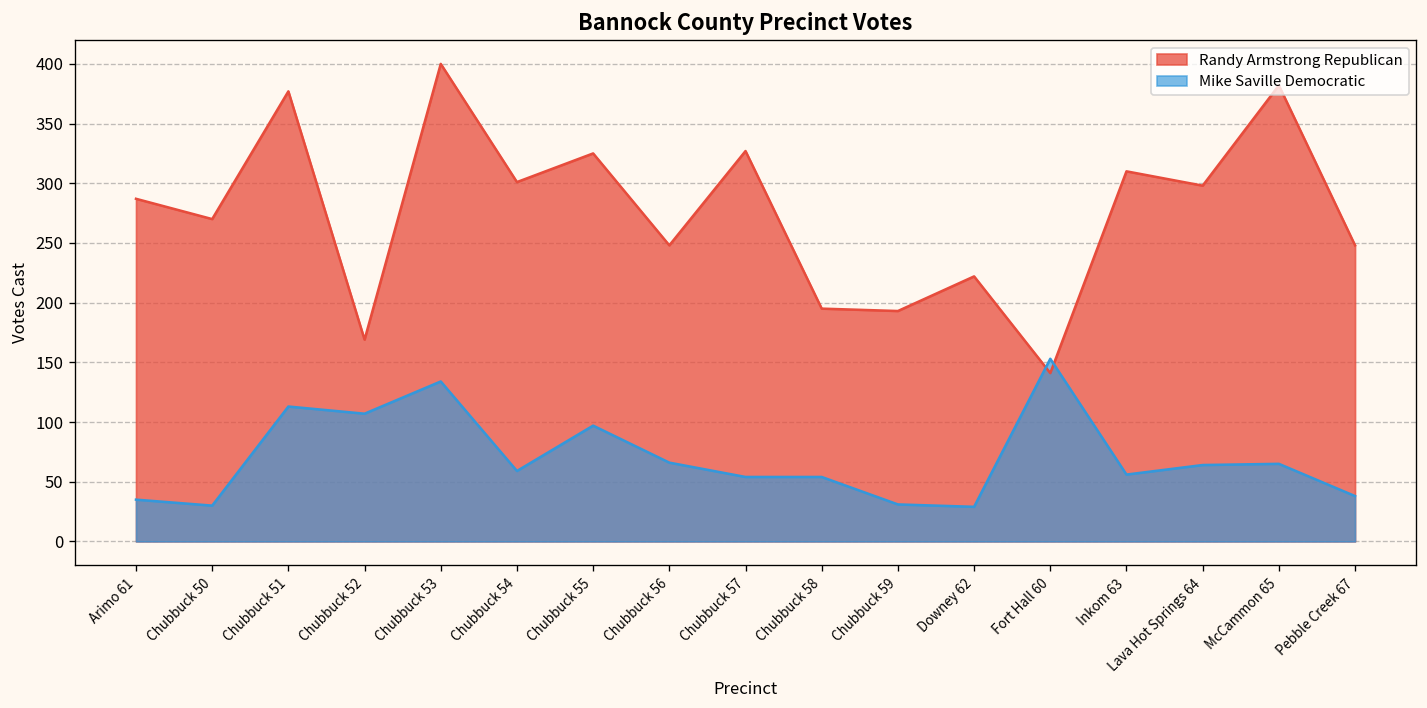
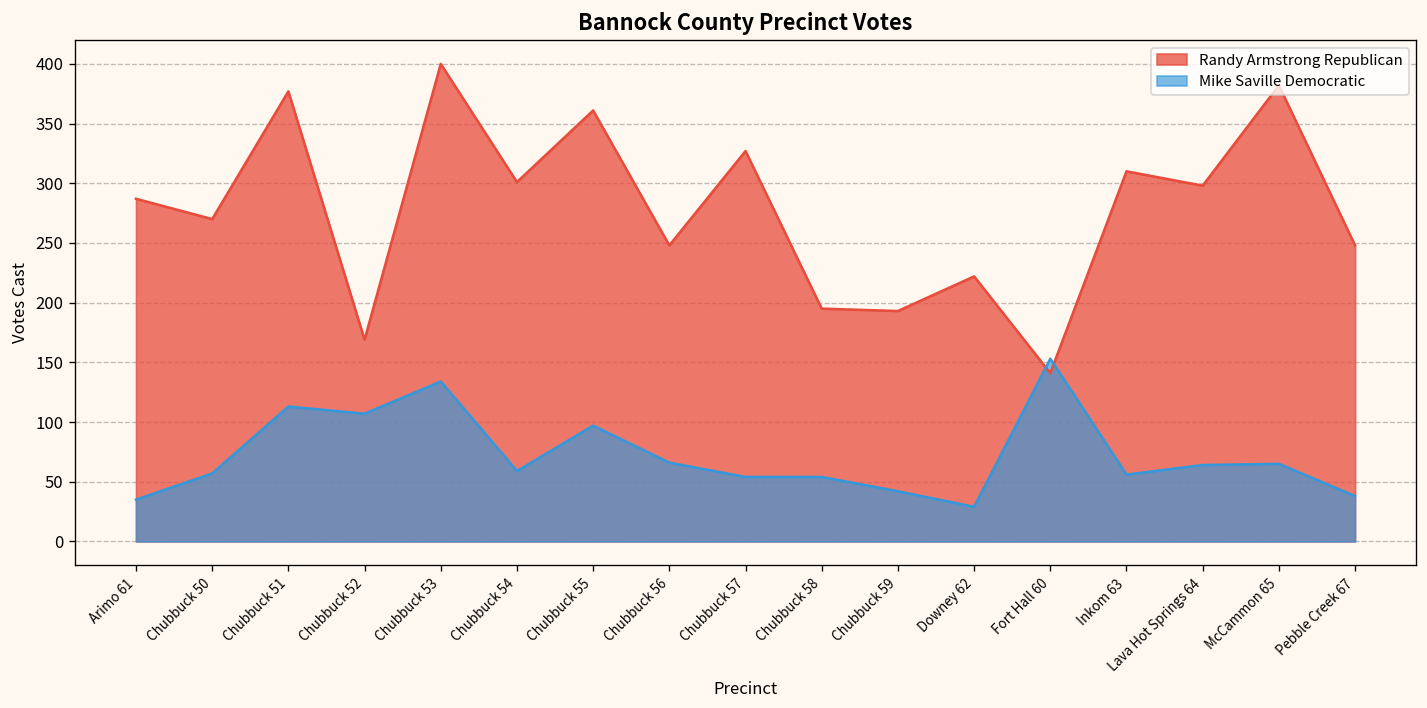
  {
    "Randy Armstrong Republican": {
      "Arimo 61": 290,
      "Chubbuck 50": 270,
      "Chubbuck 51": 380,
      "Chubbuck 52": 170,
      "Chubbuck 53": 400,
      "Chubbuck 54": 300,
-     "Chubbuck 55": 330,
+     "Chubbuck 55": 360,
      "Chubbuck 56": 250,
      "Chubbuck 57": 330,
      "Chubbuck 58": 200,
      "Chubbuck 59": 190,
      "Downey 62": 220,
      "Fort Hall 60": 140,
      "Inkom 63": 310,
      "Lava Hot Springs 64": 300,
      "Pebble Creek 67": 250
    },
    "Mike Saville Democratic": {
      "Arimo 61": 40,
-     "Chubbuck 50": 30,
+     "Chubbuck 50": 60,
      "Chubbuck 51": 110,
      "Chubbuck 52": 110,
      "Chubbuck 53": 130,
      "Chubbuck 54": 60,
      "Chubbuck 55": 100,
      "Chubbuck 56": 70,
      "Chubbuck 57": 50,
      "Chubbuck 58": 50,
-     "Chubbuck 59": 30,
+     "Chubbuck 59": 40,
      "Downey 62": 30,
      "Fort Hall 60": 150,
      "Inkom 63": 60,
      "Lava Hot Springs 64": 60,
      "McCammon 65": 70,
      "Pebble Creek 67": 40
    }
  }
